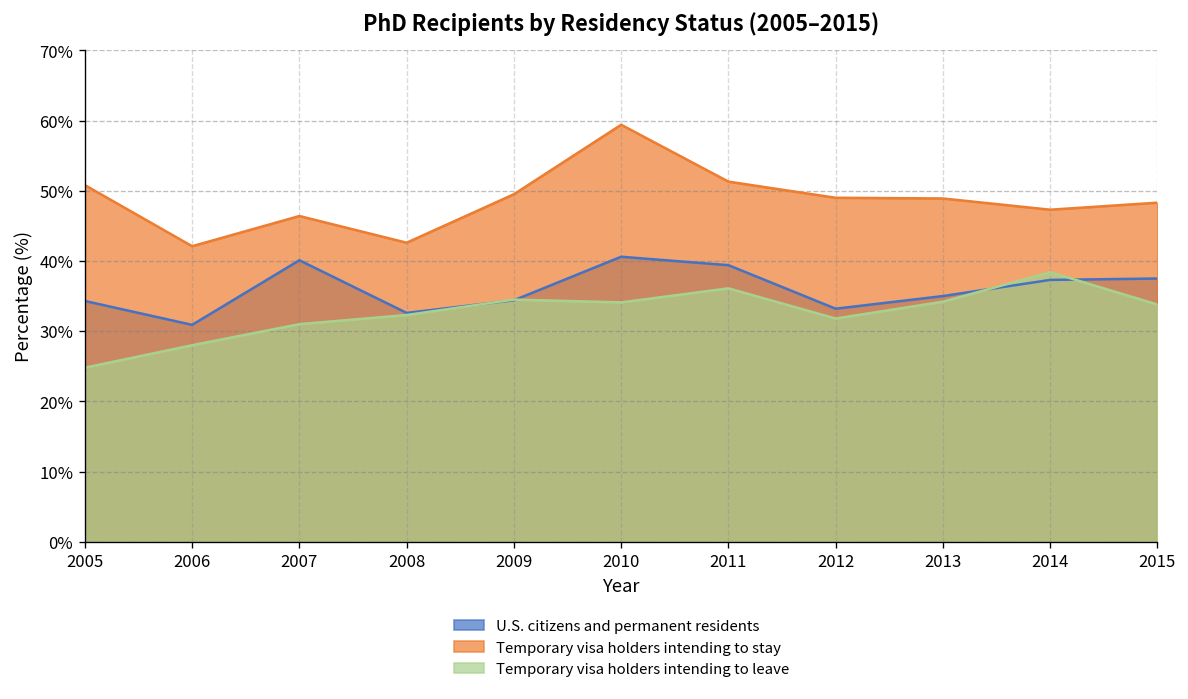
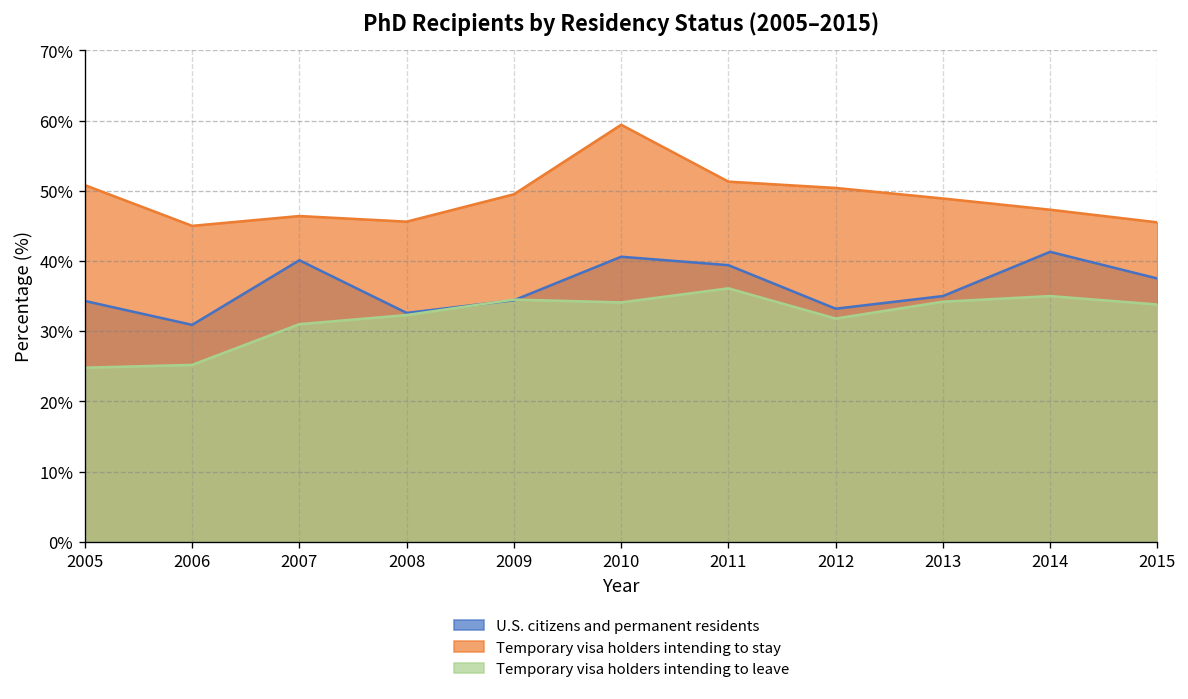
  {
    "U.S. citizens and permanent residents": {
      "2005": "34%",
      "2006": "31%",
      "2007": "40%",
      "2010": "41%",
      "2011": "39%",
      "2012": "33%",
      "2013": "35%",
-     "2014": "37%",
+     "2014": "41%",
      "2015": "38%"
    },
    "Temporary visa holders intending to stay": {
      "2005": "51%",
-     "2006": "42%",
+     "2006": "45%",
      "2007": "46%",
-     "2008": "43%",
+     "2008": "46%",
      "2009": "50%",
      "2010": "59%",
      "2011": "51%",
-     "2012": "49%",
+     "2012": "50%",
      "2013": "49%",
      "2014": "47%",
-     "2015": "48%"
+     "2015": "46%"
    },
    "Temporary visa holders intending to leave": {
      "2005": "25%",
-     "2006": "28%",
+     "2006": "25%",
      "2007": "31%",
      "2010": "34%",
      "2011": "36%",
      "2012": "32%",
      "2013": "34%",
-     "2014": "38%",
+     "2014": "35%",
      "2015": "34%"
    }
  }
